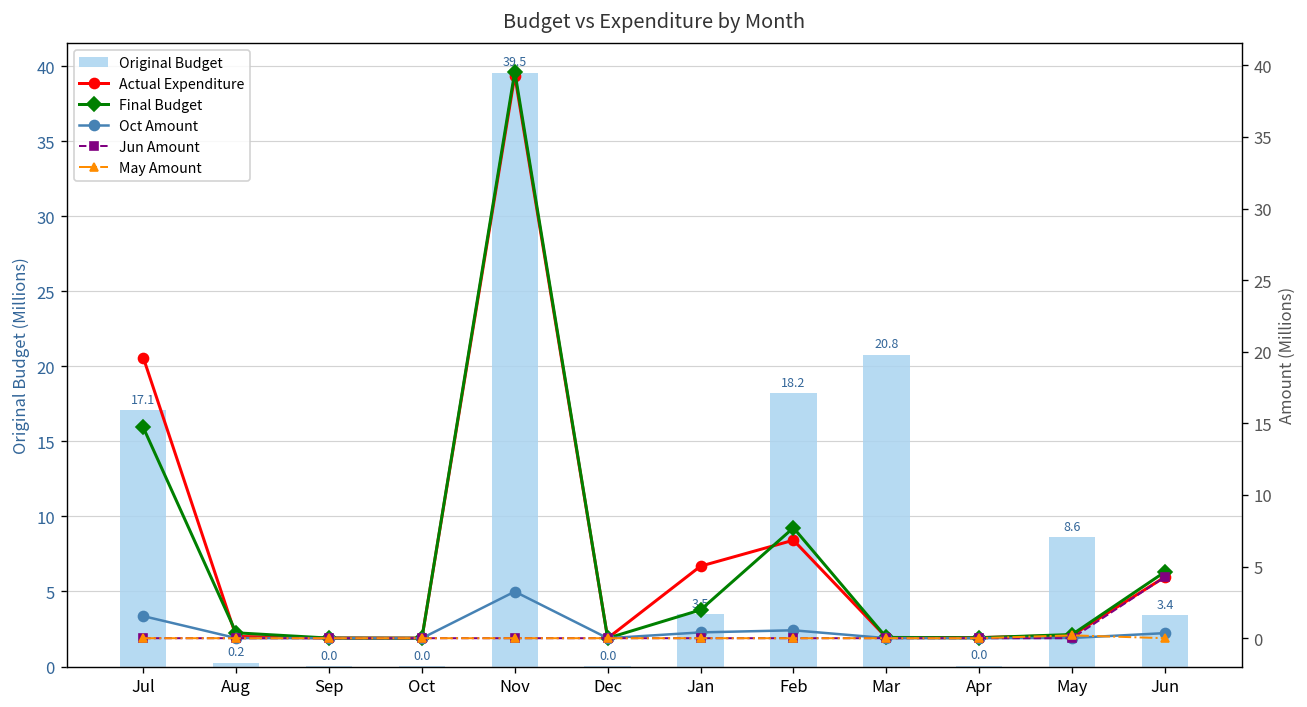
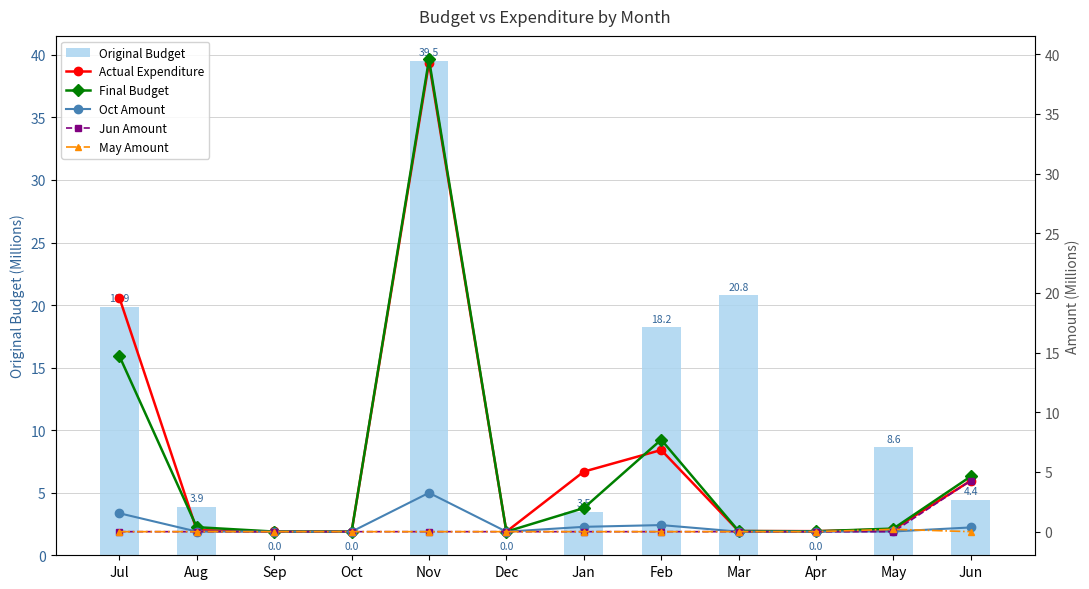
  {
    "Original Budget": {
-     "Jul": 17.1,
-     "Aug": 0.2,
+     "Jul": 19.9,
+     "Aug": 3.9,
      "Sep": 0.0,
      "Oct": 0.0,
      "Nov": 39.5,
      "Dec": 0.0,
      "Feb": 18.2,
      "Mar": 20.8,
      "Apr": 0.0,
      "May": 8.6,
-     "Jun": 3.4
+     "Jun": 4.4
    }
  }
